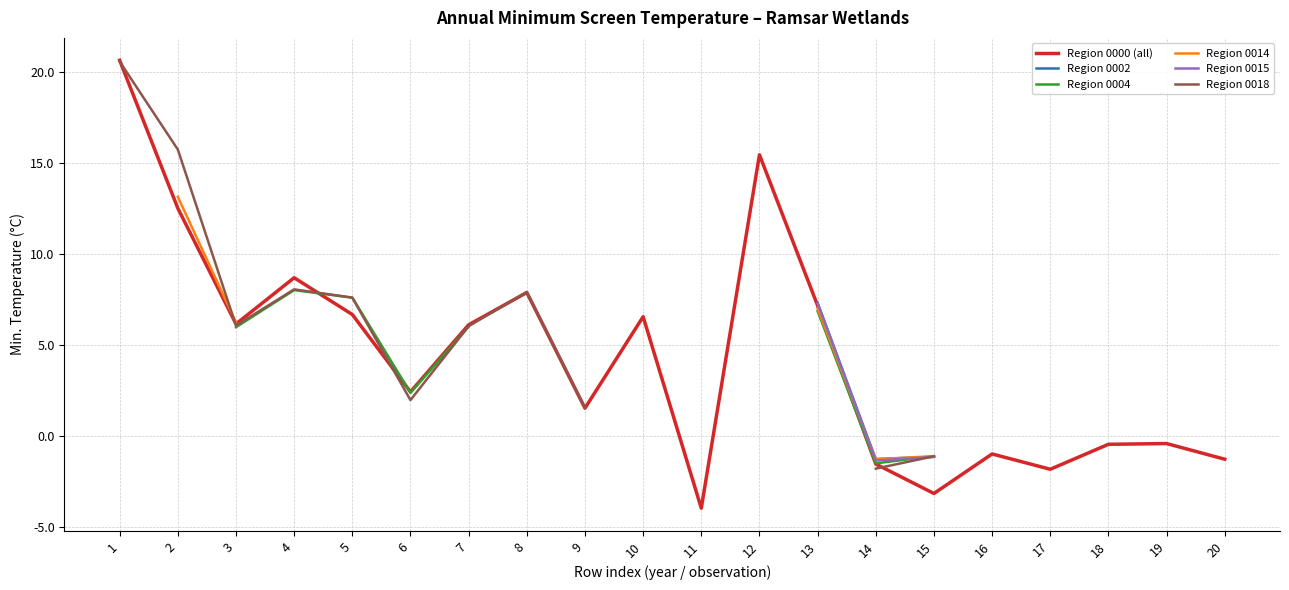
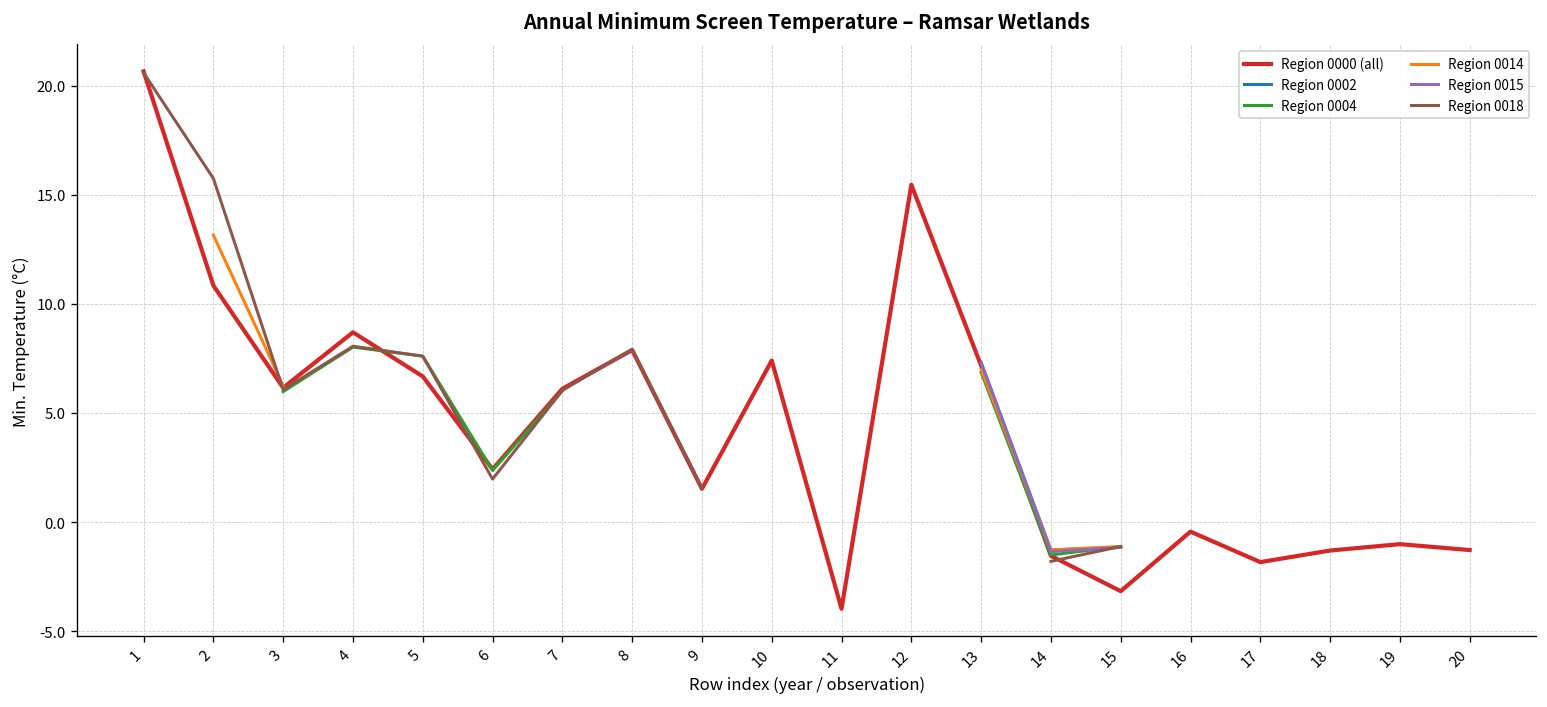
  {
    "Region 0000 (all)": {
-     "2": 12.5,
+     "2": 10.8,
      "4": 8.7,
      "5": 6.7,
-     "10": 6.6,
+     "10": 7.4,
      "12": 15.5,
      "15": -3.2,
-     "16": -1.0,
+     "16": -0.4,
      "17": -1.8,
-     "18": -0.5,
-     "19": -0.4,
+     "18": -1.3,
+     "19": -1.0,
      "20": -1.3
    },
    "Region 0002": {
      "6": 1.7
    },
    "Region 0004": {
      "13": 6.9
    },
    "Region 0014": {
      "2": 13.1,
      "13": 7.0
    },
    "Region 0015": {
      "2": 13.5
    },
    "Region 0018": {
      "2": 15.7,
      "6": 2.0,
      "14": -1.8
    }
  }
